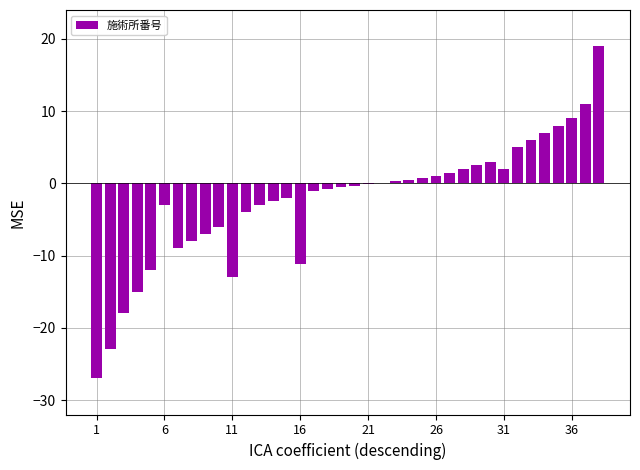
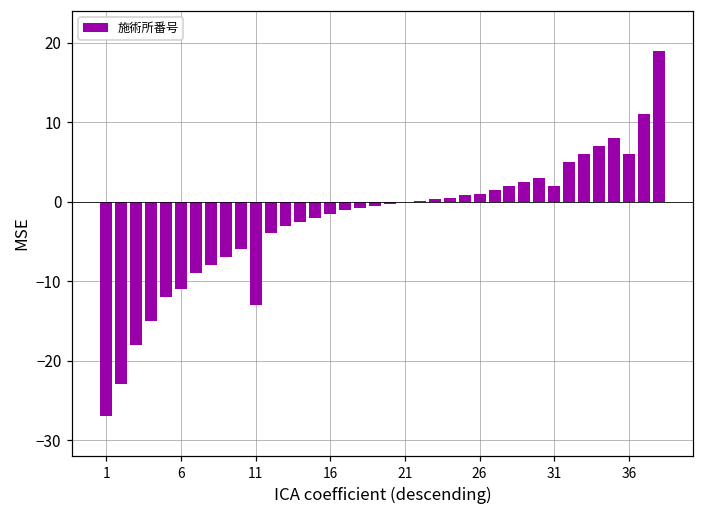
  {
    "1": -27,
-   "6": -3,
+   "6": -11,
    "11": -13,
-   "16": -11,
+   "16": -2,
    "26": 1,
    "31": 2,
-   "36": 9
+   "36": 6
  }
